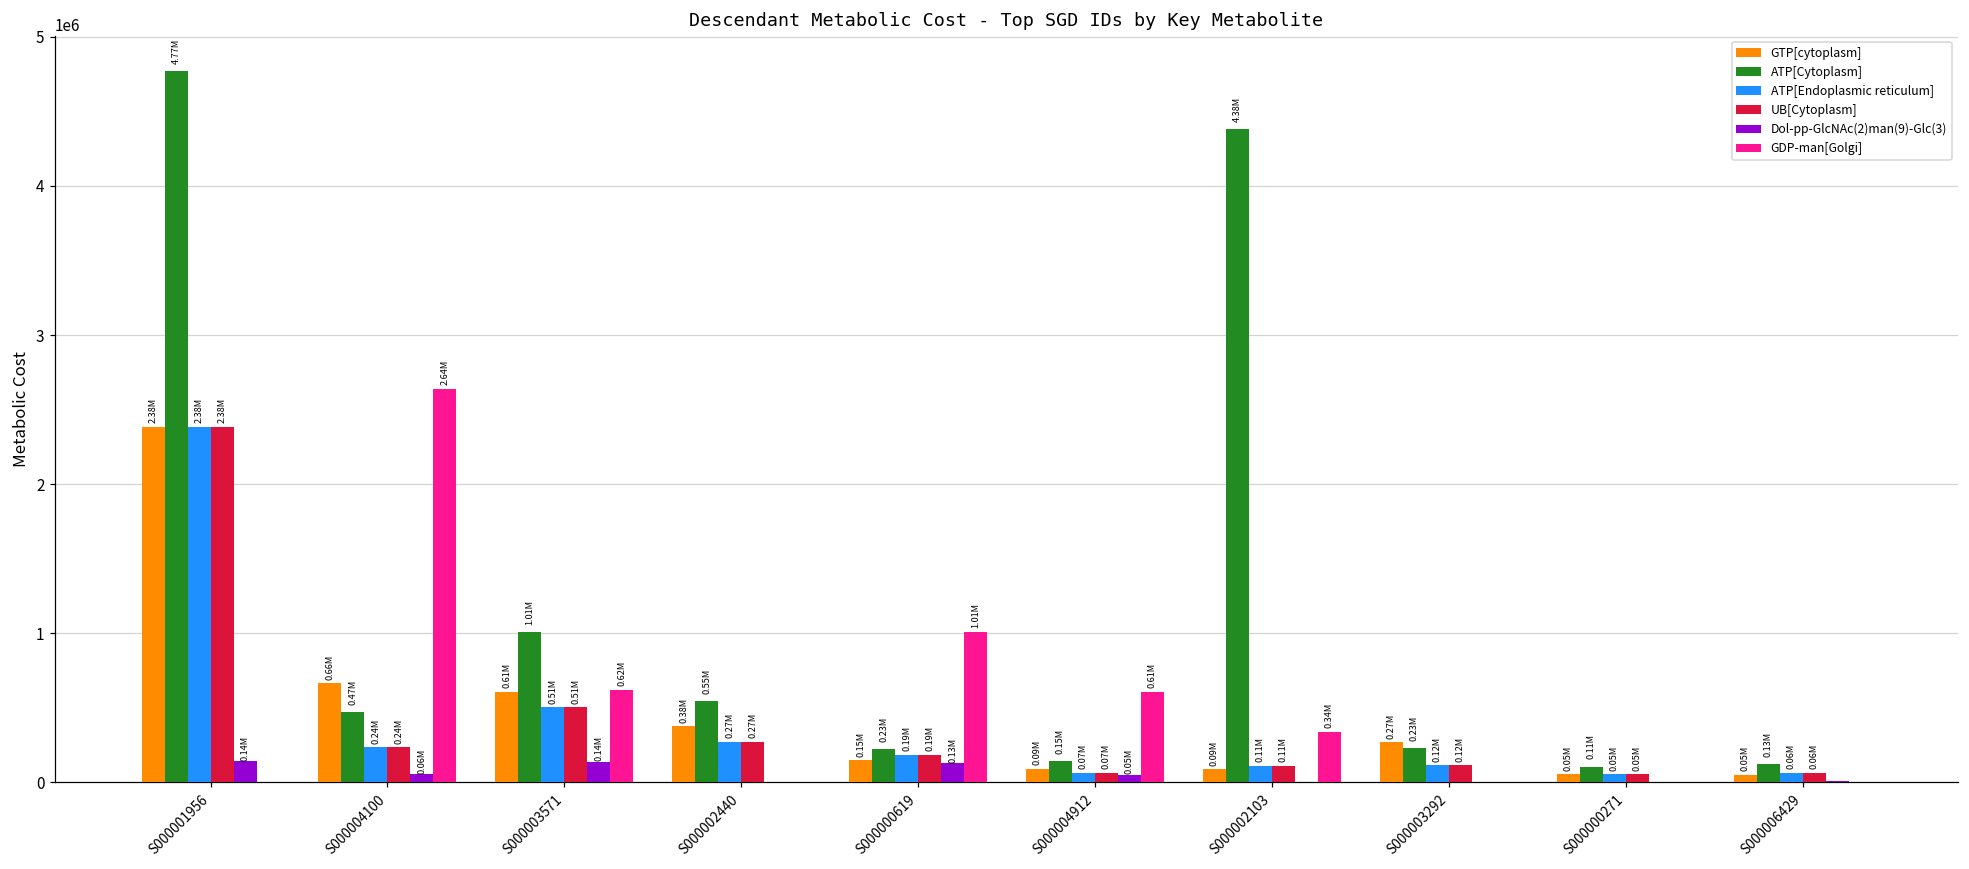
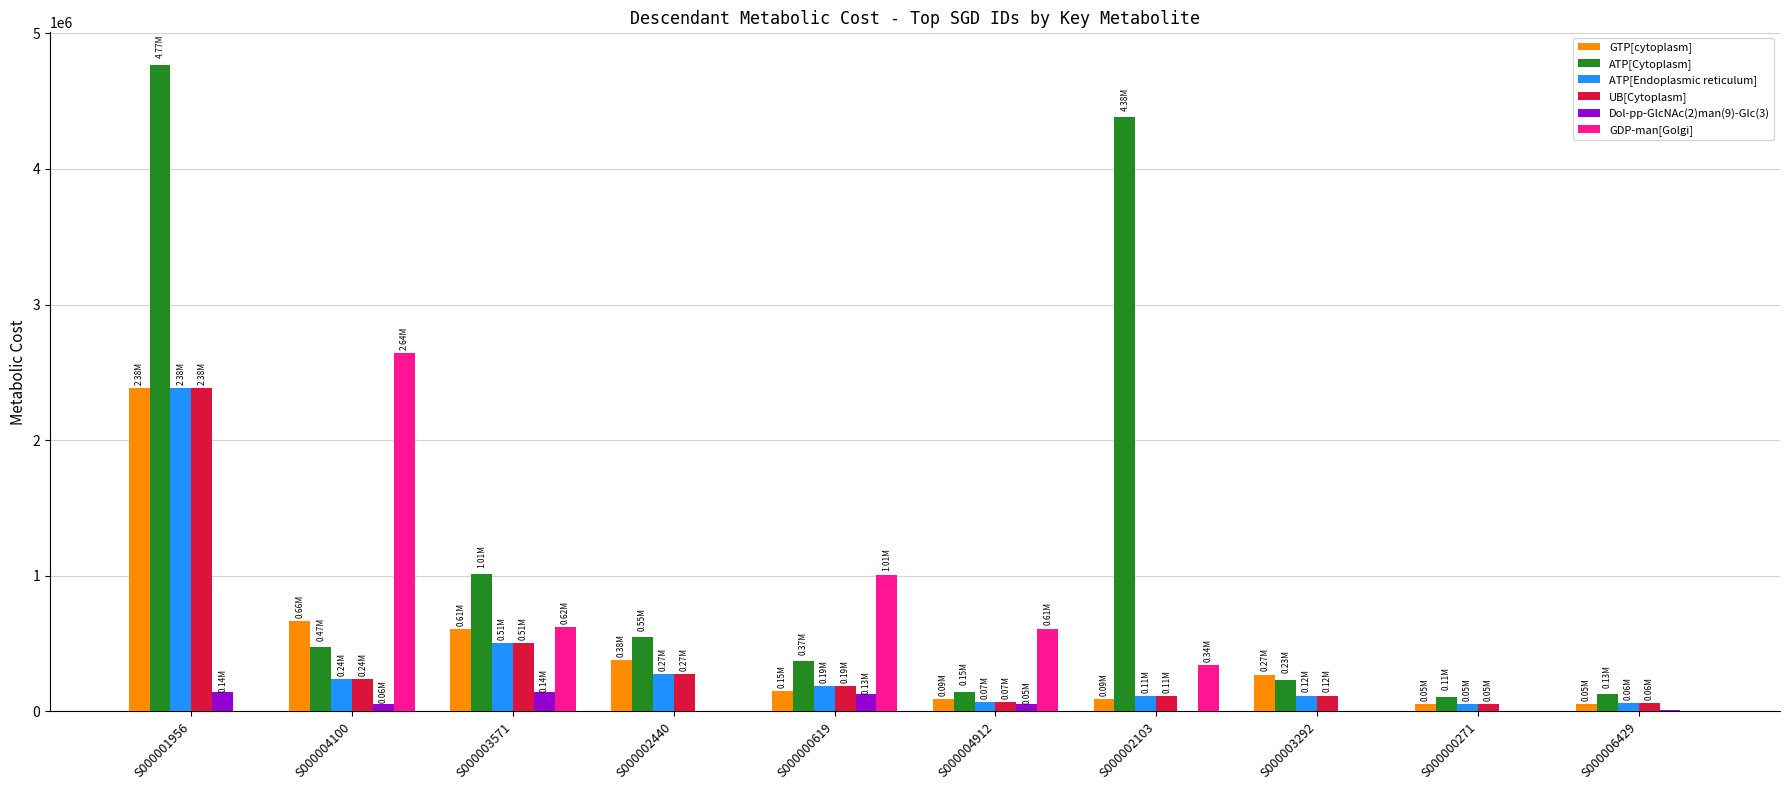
  {
    "GTP[cytoplasm]": {
      "S000001956": "2.38M",
      "S000004100": "0.66M",
      "S000003571": "0.61M",
      "S000002440": "0.38M",
      "S000000619": "0.15M",
      "S000004912": "0.09M",
      "S000002103": "0.09M",
      "S000003292": "0.27M",
      "S000000271": "0.05M",
      "S000006429": "0.05M"
    },
    "ATP[Cytoplasm]": {
      "S000001956": "4.77M",
      "S000004100": "0.47M",
      "S000003571": "1.01M",
      "S000002440": "0.55M",
-     "S000000619": "0.23M",
+     "S000000619": "0.37M",
      "S000004912": "0.15M",
      "S000002103": "4.38M",
      "S000003292": "0.23M",
      "S000000271": "0.11M",
      "S000006429": "0.13M"
    },
    "ATP[Endoplasmic reticulum]": {
      "S000001956": "2.38M",
      "S000004100": "0.24M",
      "S000003571": "0.51M",
      "S000002440": "0.27M",
      "S000000619": "0.19M",
      "S000004912": "0.07M",
      "S000002103": "0.11M",
      "S000003292": "0.12M",
      "S000000271": "0.05M",
      "S000006429": "0.06M"
    },
    "UB[Cytoplasm]": {
      "S000001956": "2.38M",
      "S000004100": "0.24M",
      "S000003571": "0.51M",
      "S000002440": "0.27M",
      "S000000619": "0.19M",
      "S000004912": "0.07M",
      "S000002103": "0.11M",
      "S000003292": "0.12M",
      "S000000271": "0.05M",
      "S000006429": "0.06M"
    },
    "Dol-pp-GlcNAc(2)man(9)-Glc(3)": {
      "S000001956": "0.14M",
      "S000004100": "0.06M",
      "S000003571": "0.14M",
      "S000000619": "0.13M",
      "S000004912": "0.05M"
    },
    "GDP-man[Golgi]": {
      "S000004100": "2.64M",
      "S000003571": "0.62M",
      "S000000619": "1.01M",
      "S000004912": "0.61M",
      "S000002103": "0.34M"
    }
  }
